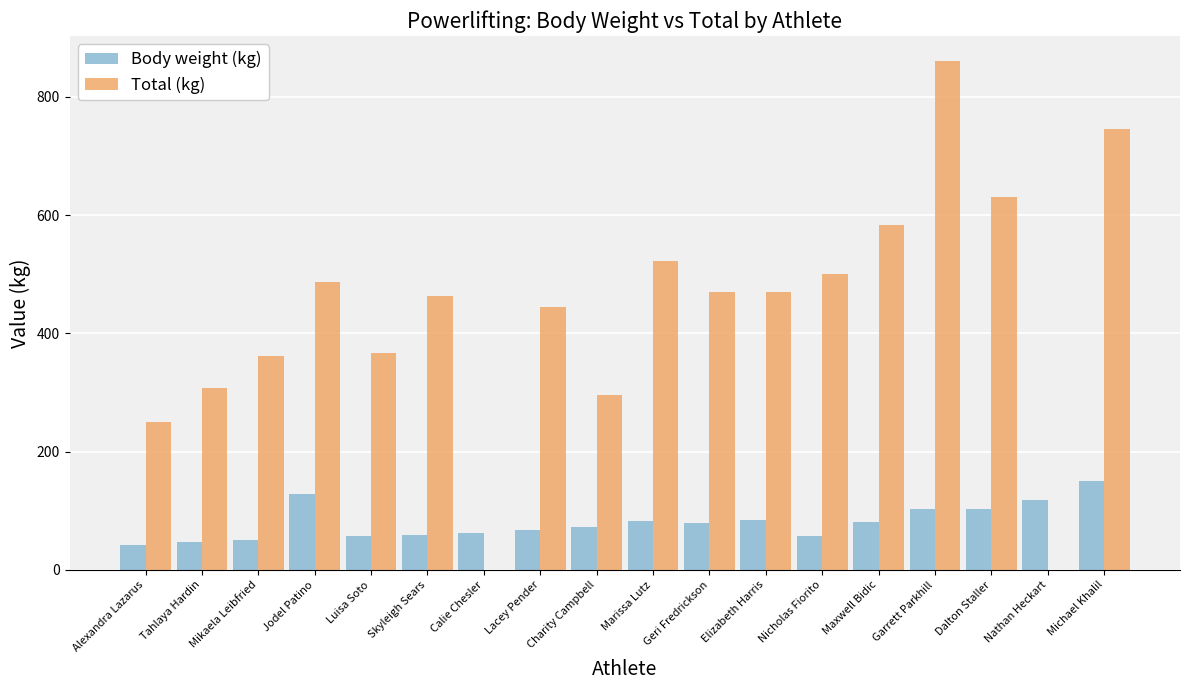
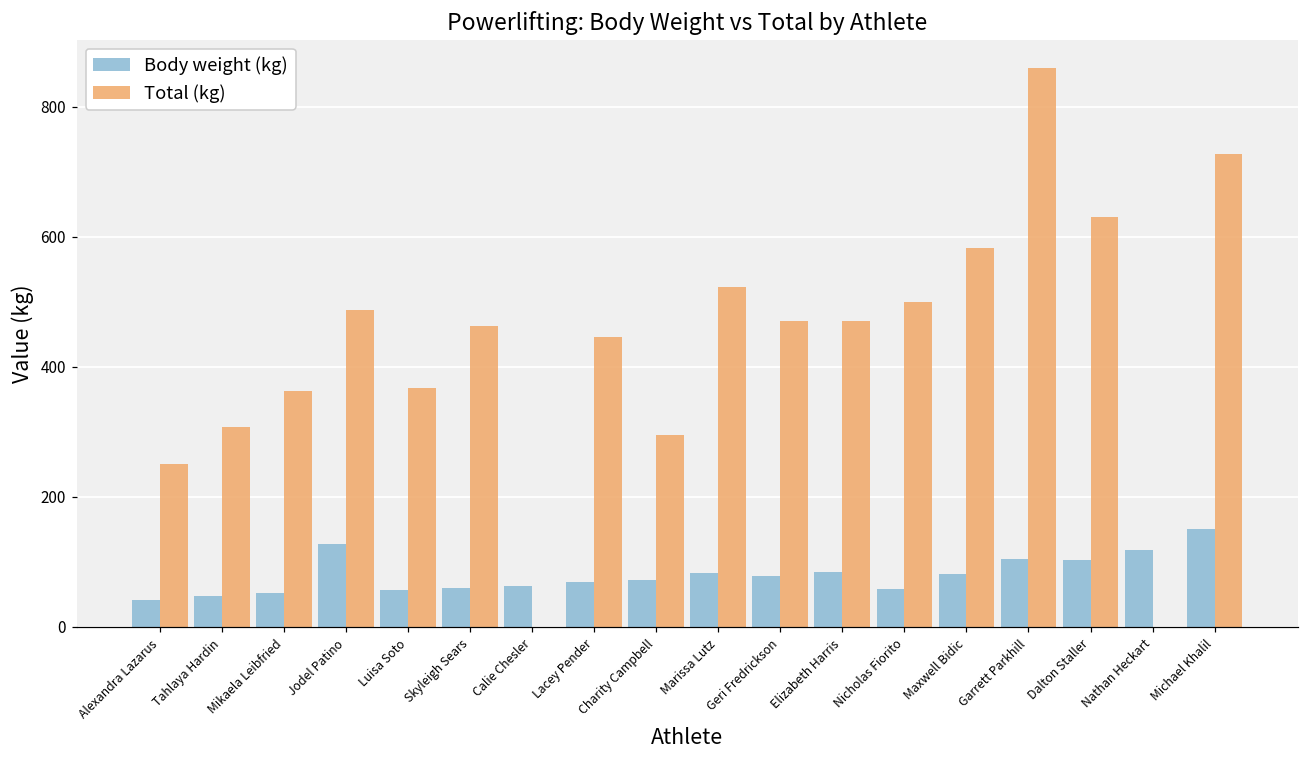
  {
    "Body weight (kg)": {
      "Alexandra Lazarus": 40,
      "Tahlaya Hardin": 50,
      "Mikaela Leibfried": 50,
      "Jodel Patino": 130,
      "Luisa Soto": 60,
      "Skyleigh Sears": 60,
      "Calie Chesler": 60,
      "Lacey Pender": 70,
      "Charity Campbell": 70,
      "Marissa Lutz": 80,
      "Geri Fredrickson": 80,
      "Elizabeth Harris": 80,
      "Nicholas Fiorito": 60,
      "Maxwell Bidic": 80,
      "Garrett Parkhill": 100,
      "Dalton Staller": 100,
      "Nathan Heckart": 120,
      "Michael Khalil": 150
    },
    "Total (kg)": {
      "Alexandra Lazarus": 250,
      "Tahlaya Hardin": 310,
      "Mikaela Leibfried": 360,
      "Jodel Patino": 490,
      "Luisa Soto": 370,
      "Skyleigh Sears": 460,
      "Calie Chesler": 0,
      "Lacey Pender": 450,
      "Charity Campbell": 300,
      "Marissa Lutz": 520,
      "Geri Fredrickson": 470,
      "Elizabeth Harris": 470,
      "Nicholas Fiorito": 500,
      "Maxwell Bidic": 580,
      "Garrett Parkhill": 860,
      "Dalton Staller": 630,
      "Nathan Heckart": 0,
-     "Michael Khalil": 750
+     "Michael Khalil": 730
    }
  }
